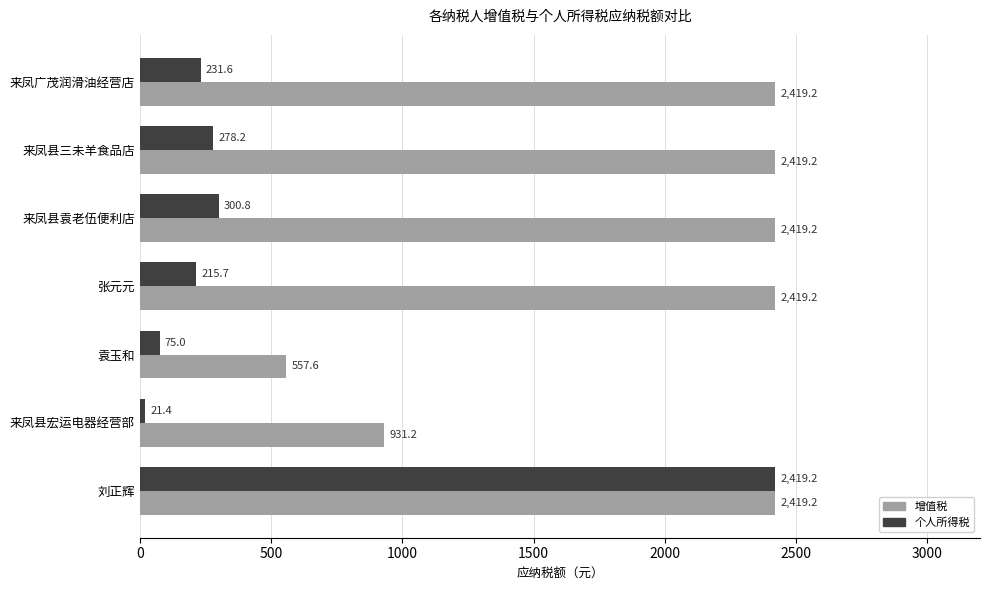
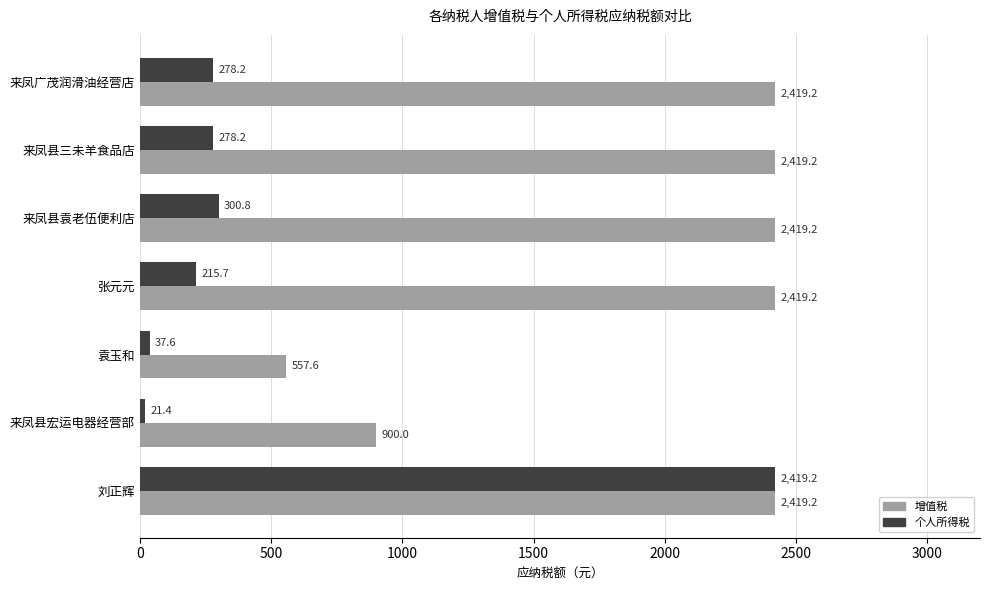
  {
    "增值税": {
      "来凤广茂润滑油经营店": "2,419.2",
      "来凤县三未羊食品店": "2,419.2",
      "来凤县袁老伍便利店": "2,419.2",
      "张元元": "2,419.2",
      "袁玉和": "557.6",
-     "来凤县宏运电器经营部": "931.2",
+     "来凤县宏运电器经营部": "900.0",
      "刘正辉": "2,419.2"
    },
    "个人所得税": {
-     "来凤广茂润滑油经营店": "231.6",
+     "来凤广茂润滑油经营店": "278.2",
      "来凤县三未羊食品店": "278.2",
      "来凤县袁老伍便利店": "300.8",
      "张元元": "215.7",
-     "袁玉和": "75.0",
+     "袁玉和": "37.6",
      "来凤县宏运电器经营部": "21.4",
      "刘正辉": "2,419.2"
    }
  }
